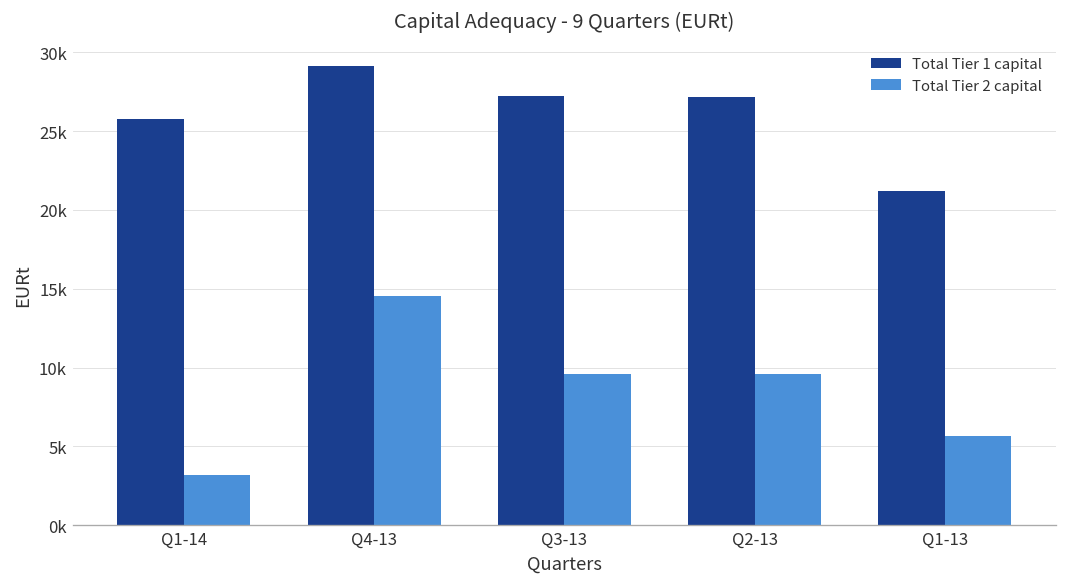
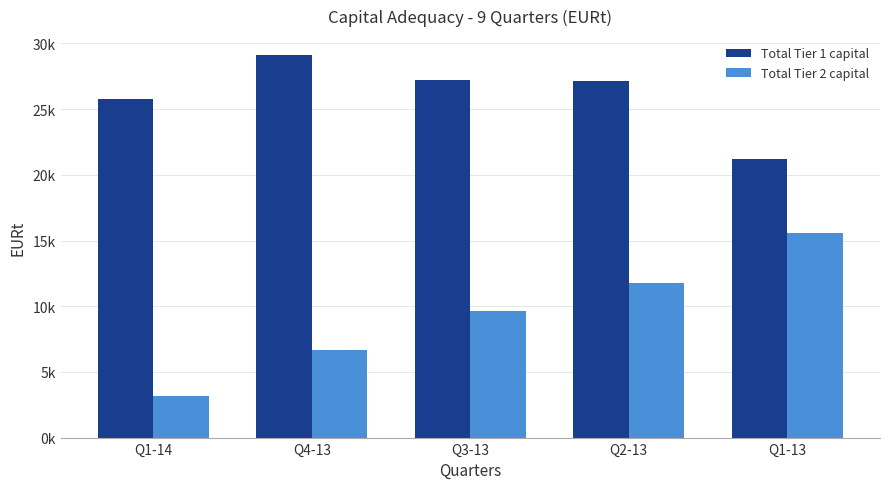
  {
    "Total Tier 1 capital": {
      "Q1-14": 25800,
      "Q4-13": 29100,
      "Q3-13": 27200,
      "Q2-13": 27200,
      "Q1-13": 21200
    },
    "Total Tier 2 capital": {
      "Q1-14": 3200,
-     "Q4-13": 14600,
+     "Q4-13": 6600,
      "Q3-13": 9600,
-     "Q2-13": 9600,
-     "Q1-13": 5700
+     "Q2-13": 11800,
+     "Q1-13": 15600
    }
  }
